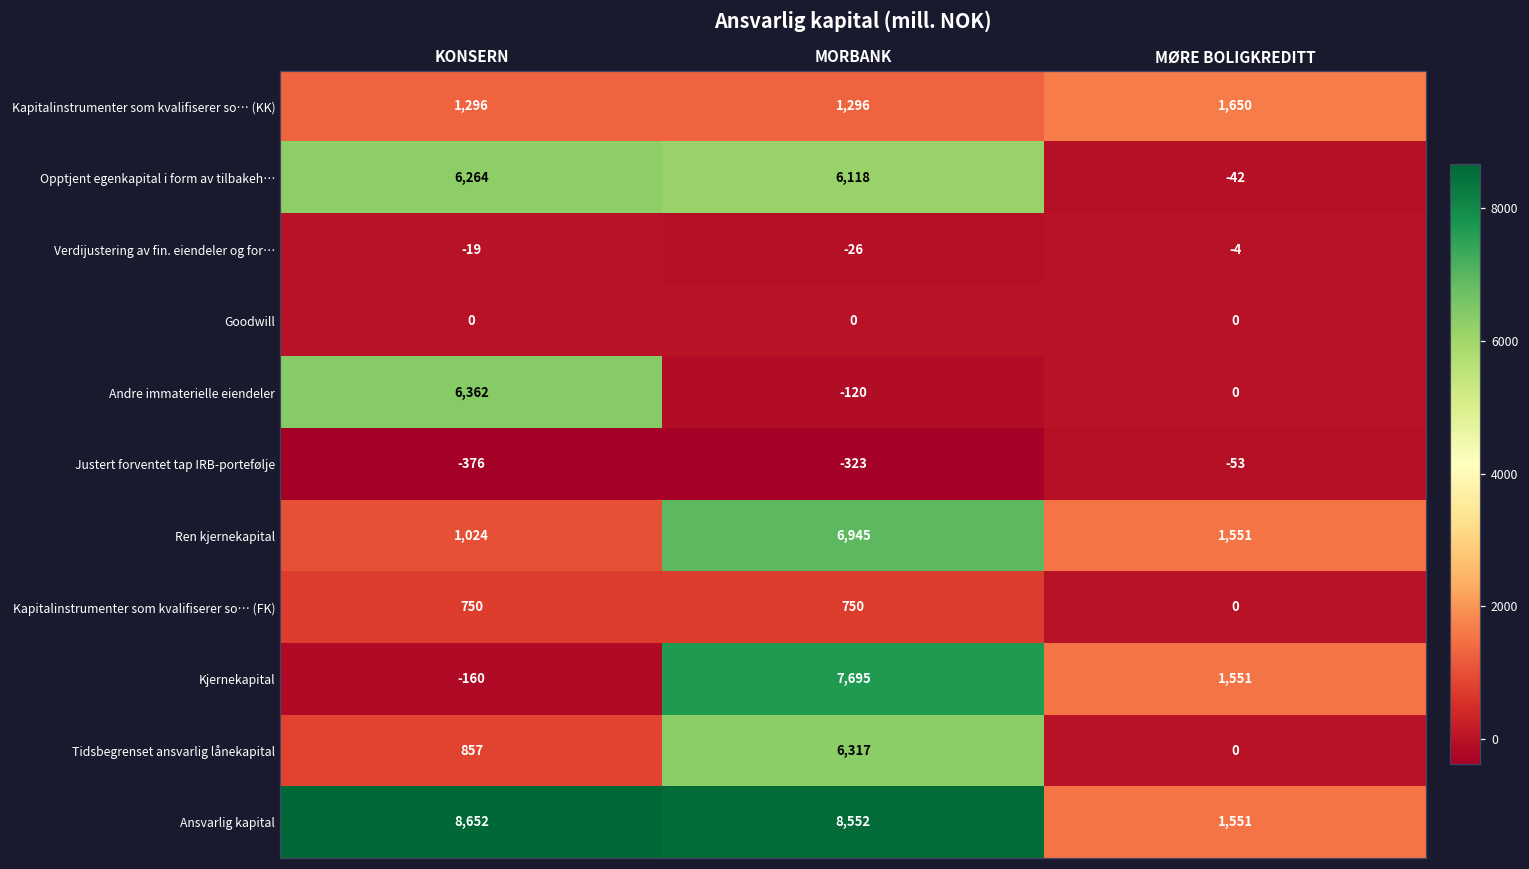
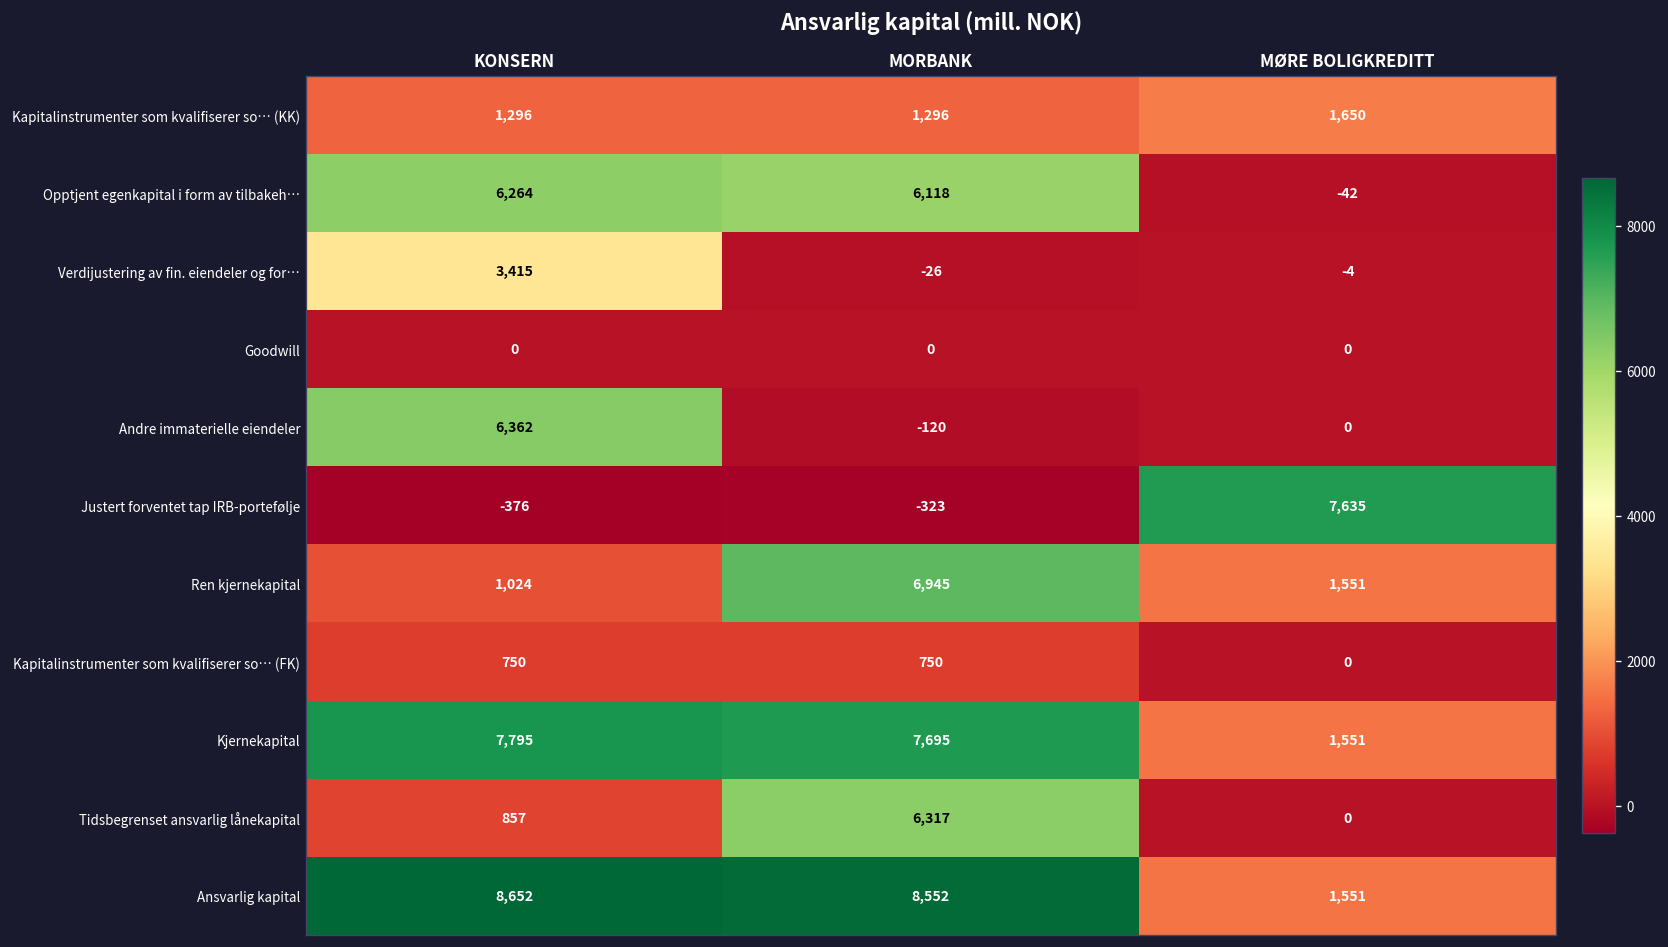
  {
    "Kapitalinstrumenter som kvalifiserer so… (KK)": {
      "KONSERN": "1,296",
      "MORBANK": "1,296",
      "MØRE BOLIGKREDITT": "1,650"
    },
    "Opptjent egenkapital i form av tilbakeh…": {
      "KONSERN": "6,264",
      "MORBANK": "6,118",
      "MØRE BOLIGKREDITT": "-42"
    },
    "Verdijustering av fin. eiendeler og for…": {
-     "KONSERN": "-19",
+     "KONSERN": "3,415",
      "MORBANK": "-26",
      "MØRE BOLIGKREDITT": "-4"
    },
    "Goodwill": {
      "KONSERN": "0",
      "MORBANK": "0",
      "MØRE BOLIGKREDITT": "0"
    },
    "Andre immaterielle eiendeler": {
      "KONSERN": "6,362",
      "MORBANK": "-120",
      "MØRE BOLIGKREDITT": "0"
    },
    "Justert forventet tap IRB-portefølje": {
      "KONSERN": "-376",
      "MORBANK": "-323",
-     "MØRE BOLIGKREDITT": "-53"
+     "MØRE BOLIGKREDITT": "7,635"
    },
    "Ren kjernekapital": {
      "KONSERN": "1,024",
      "MORBANK": "6,945",
      "MØRE BOLIGKREDITT": "1,551"
    },
    "Kapitalinstrumenter som kvalifiserer so… (FK)": {
      "KONSERN": "750",
      "MORBANK": "750",
      "MØRE BOLIGKREDITT": "0"
    },
    "Kjernekapital": {
-     "KONSERN": "-160",
+     "KONSERN": "7,795",
      "MORBANK": "7,695",
      "MØRE BOLIGKREDITT": "1,551"
    },
    "Tidsbegrenset ansvarlig lånekapital": {
      "KONSERN": "857",
      "MORBANK": "6,317",
      "MØRE BOLIGKREDITT": "0"
    },
    "Ansvarlig kapital": {
      "KONSERN": "8,652",
      "MORBANK": "8,552",
      "MØRE BOLIGKREDITT": "1,551"
    }
  }
